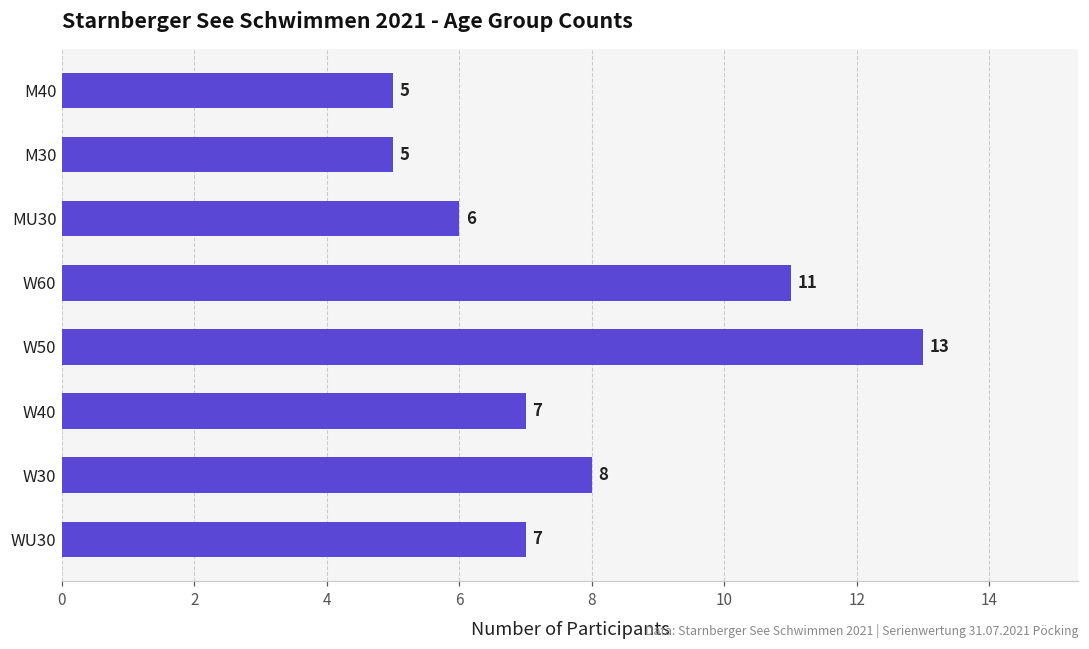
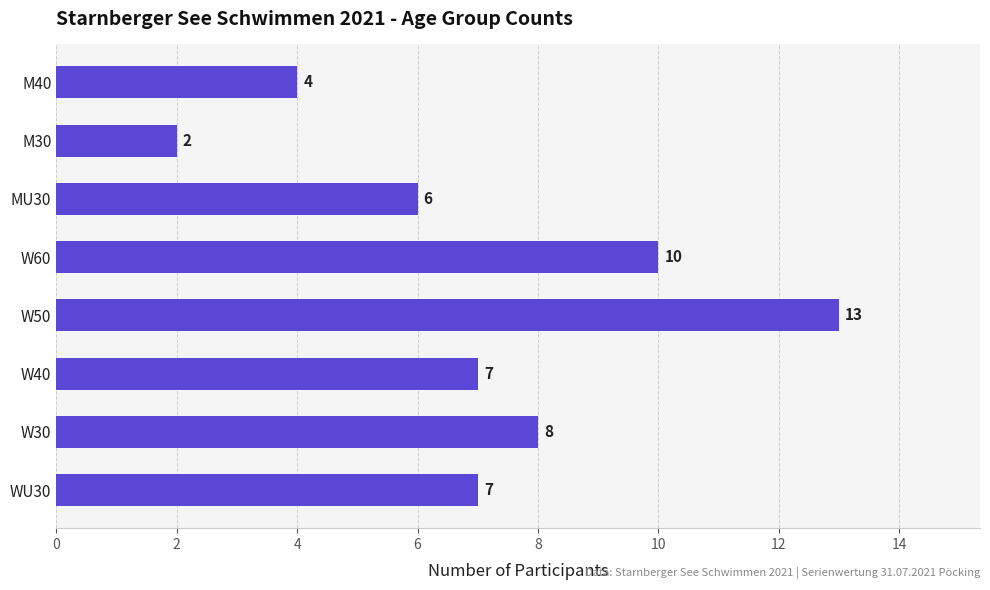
  {
-   "M40": 5,
-   "M30": 5,
+   "M40": 4,
+   "M30": 2,
    "MU30": 6,
-   "W60": 11,
+   "W60": 10,
    "W50": 13,
    "W40": 7,
    "W30": 8,
    "WU30": 7
  }
